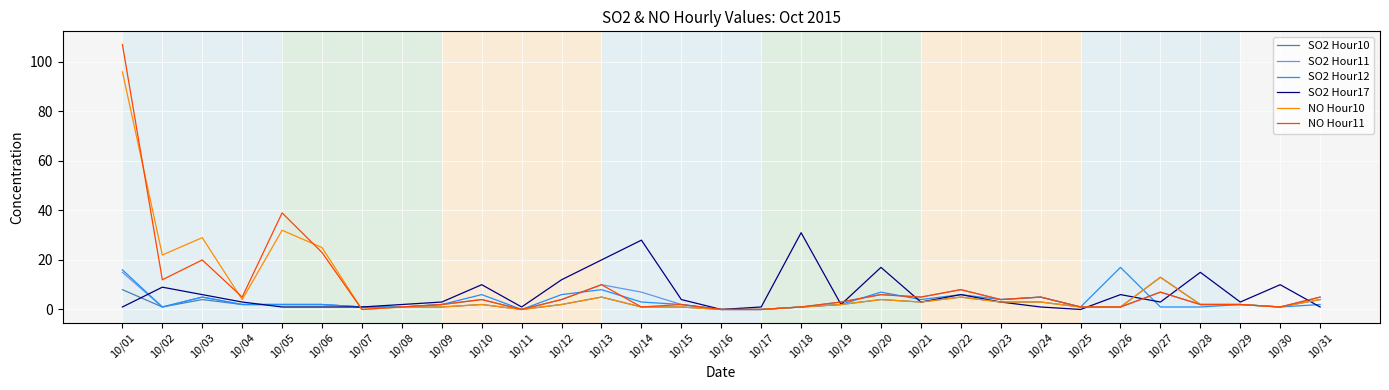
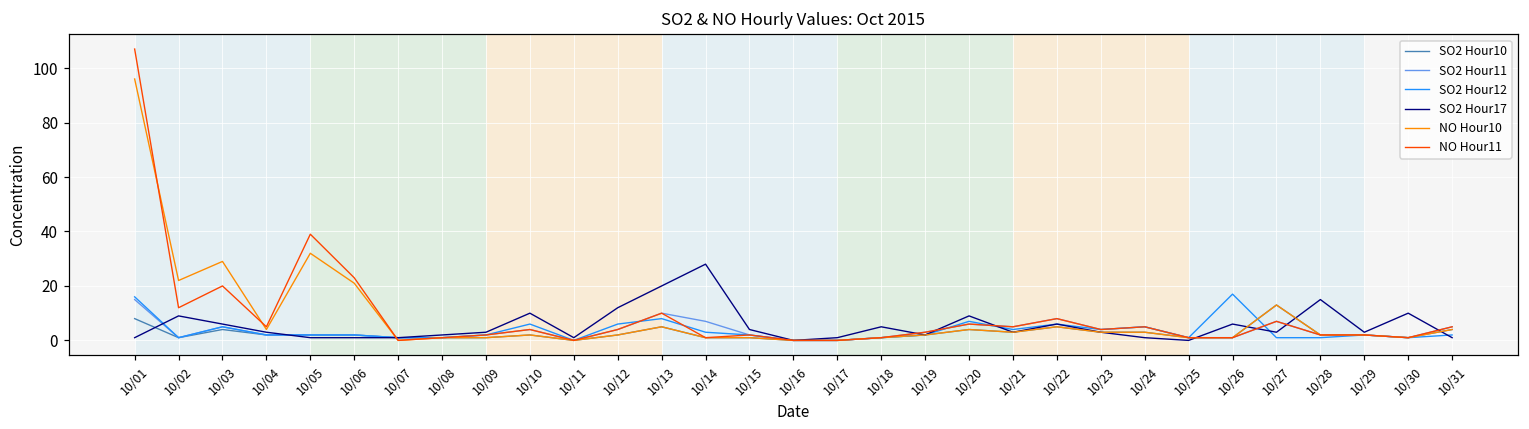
  {
    "SO2 Hour10": {
      "10/01": 8
    },
    "SO2 Hour11": {
      "10/14": 7
    },
    "SO2 Hour12": {
      "10/10": 6,
      "10/12": 6,
      "10/13": 8,
      "10/14": 3,
      "10/26": 17,
      "10/27": 1
    },
    "SO2 Hour17": {
      "10/01": 1,
      "10/02": 9,
      "10/10": 10,
      "10/12": 12,
      "10/13": 20,
      "10/14": 28,
      "10/15": 4,
-     "10/18": 31,
-     "10/20": 17,
+     "10/18": 5,
+     "10/20": 9,
      "10/24": 1,
      "10/26": 6,
      "10/27": 3,
      "10/28": 15,
      "10/30": 10
    },
    "NO Hour10": {
      "10/01": 96,
      "10/02": 22,
      "10/03": 29,
      "10/05": 32,
-     "10/06": 25
+     "10/06": 21
    },
    "NO Hour11": {
      "10/01": 107,
      "10/02": 12,
      "10/03": 20,
      "10/05": 39,
      "10/06": 23
    }
  }
